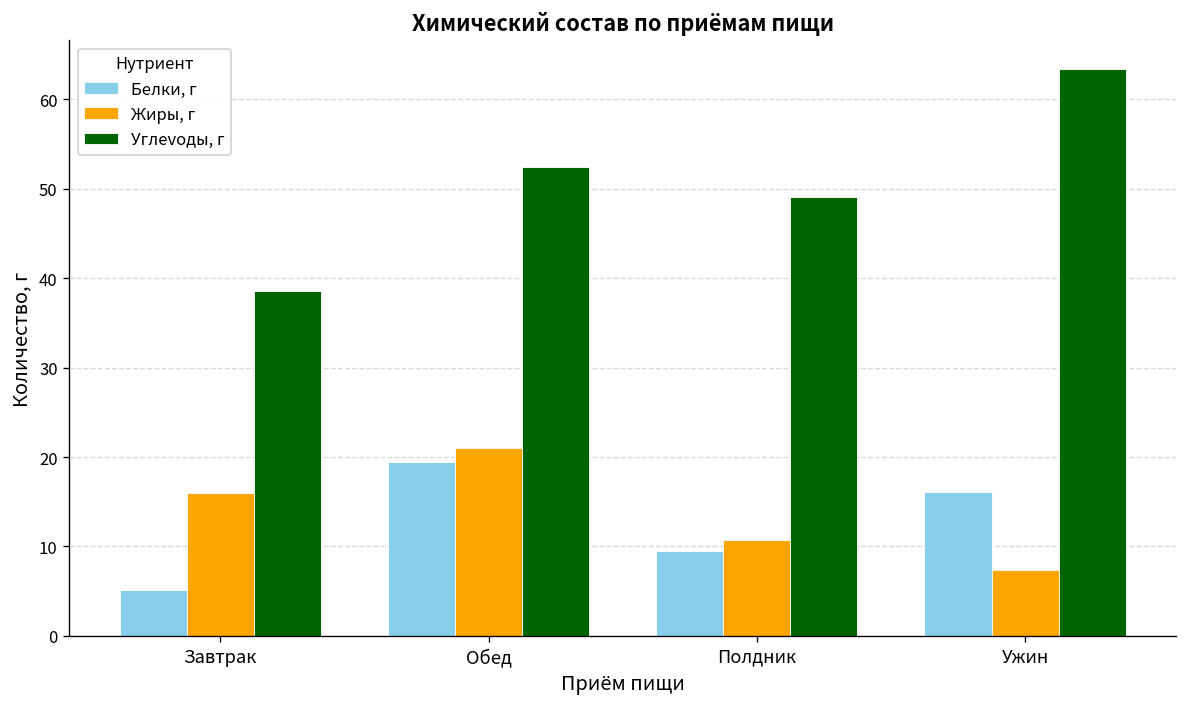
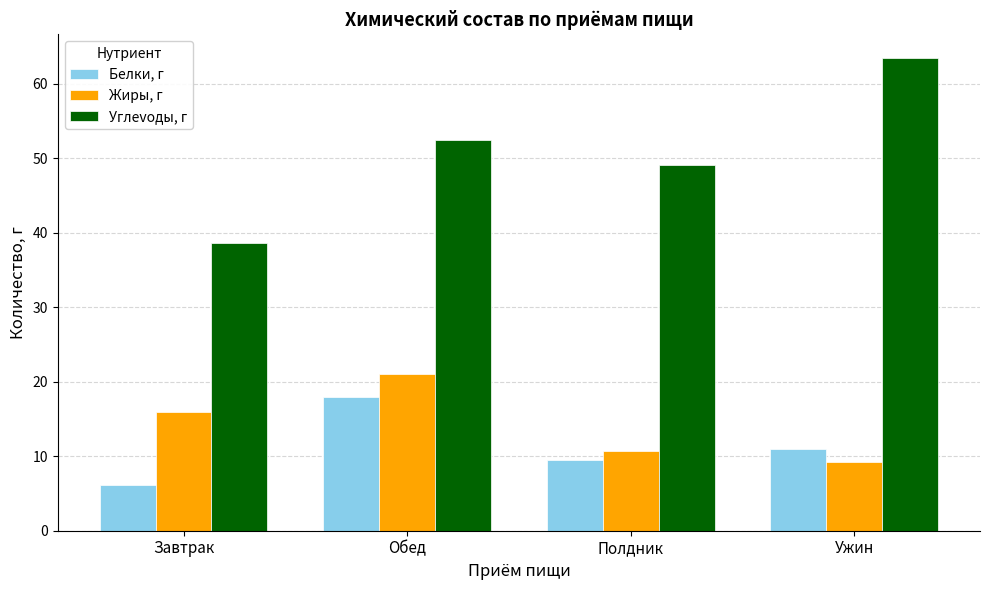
  {
    "Белки, г": {
-     "Завтрак": 5,
-     "Обед": 19,
+     "Завтрак": 6,
+     "Обед": 18,
      "Полдник": 10,
-     "Ужин": 16
+     "Ужин": 11
    },
    "Жиры, г": {
      "Завтрак": 16,
      "Обед": 21,
      "Полдник": 11,
-     "Ужин": 7
+     "Ужин": 9
    },
    "Углevoды, г": {
      "Завтрак": 39,
      "Обед": 52,
      "Полдник": 49,
      "Ужин": 63
    }
  }
